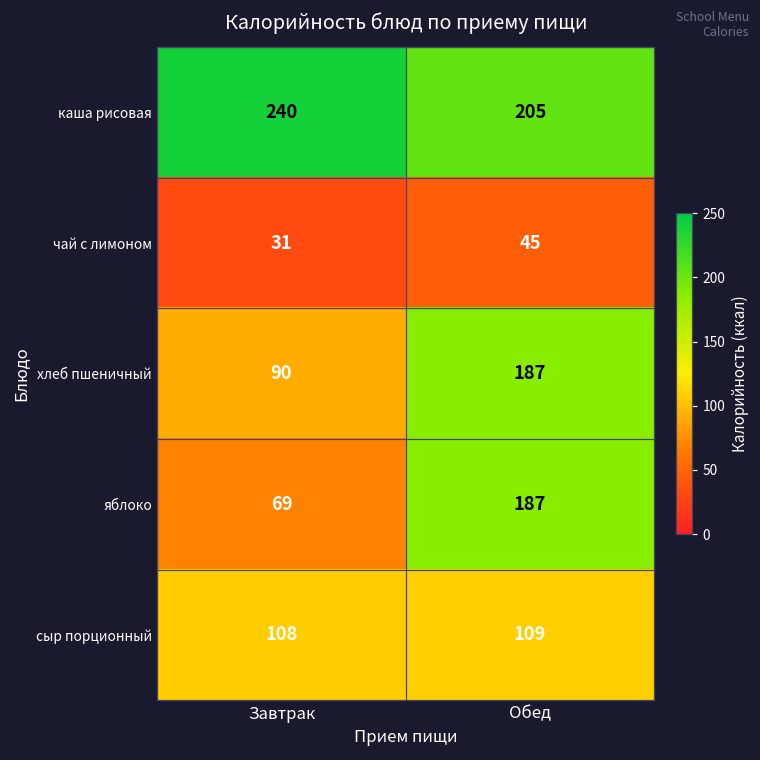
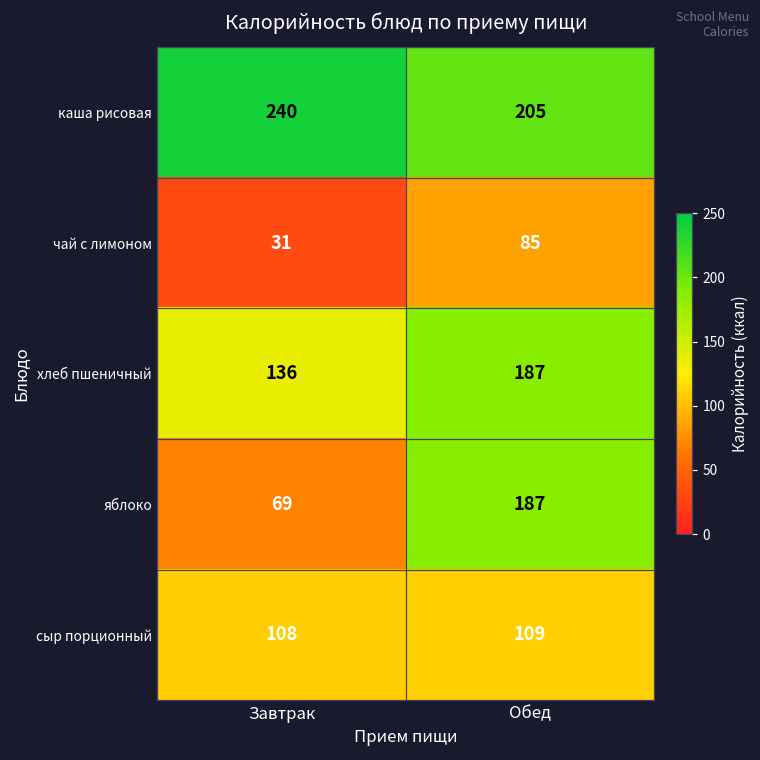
  {
    "каша рисовая": {
      "Завтрак": 240,
      "Обед": 205
    },
    "чай с лимоном": {
      "Завтрак": 31,
-     "Обед": 45
+     "Обед": 85
    },
    "хлеб пшеничный": {
-     "Завтрак": 90,
+     "Завтрак": 136,
      "Обед": 187
    },
    "яблоко": {
      "Завтрак": 69,
      "Обед": 187
    },
    "сыр порционный": {
      "Завтрак": 108,
      "Обед": 109
    }
  }
